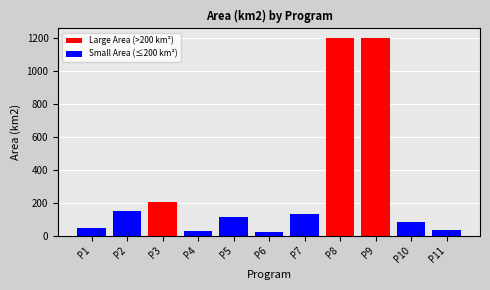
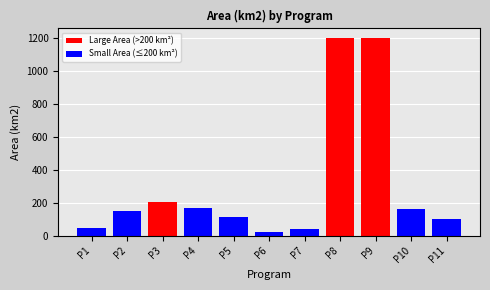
  {
    "Large Area (>200 km²)": {
      "P3": 200,
      "P8": 1200,
      "P9": 1200
    },
    "Small Area (≤200 km²)": {
      "P1": 50,
      "P2": 150,
-     "P4": 30,
+     "P4": 170,
      "P5": 110,
      "P6": 20,
-     "P7": 130,
-     "P10": 90,
-     "P11": 30
+     "P7": 40,
+     "P10": 160,
+     "P11": 100
    }
  }
